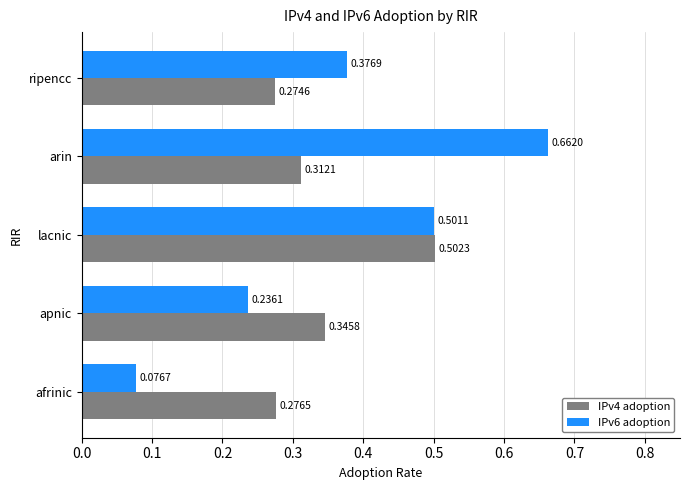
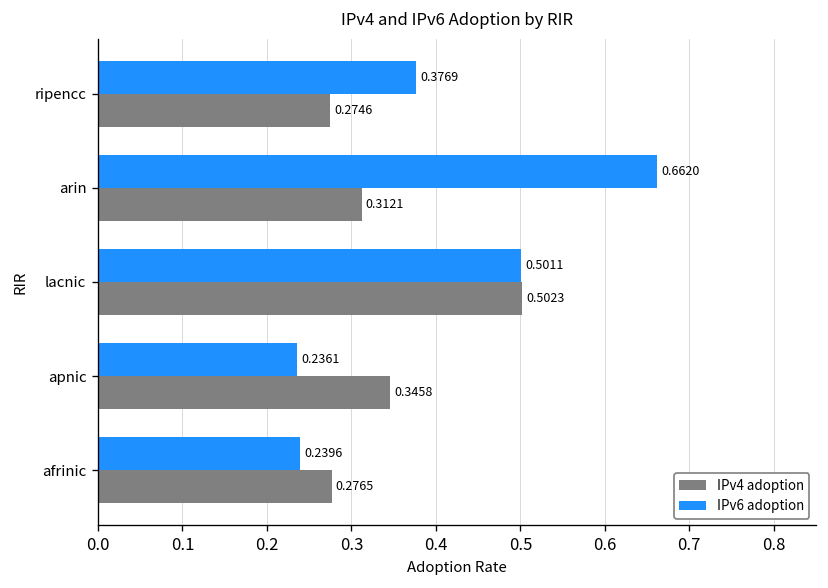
  {
    "IPv4 adoption": {
      "ripencc": 0.2746,
      "arin": 0.3121,
      "lacnic": 0.5023,
      "apnic": 0.3458,
      "afrinic": 0.2765
    },
    "IPv6 adoption": {
      "ripencc": 0.3769,
      "arin": 0.6620,
      "lacnic": 0.5011,
      "apnic": 0.2361,
-     "afrinic": 0.0767
+     "afrinic": 0.2396
    }
  }
